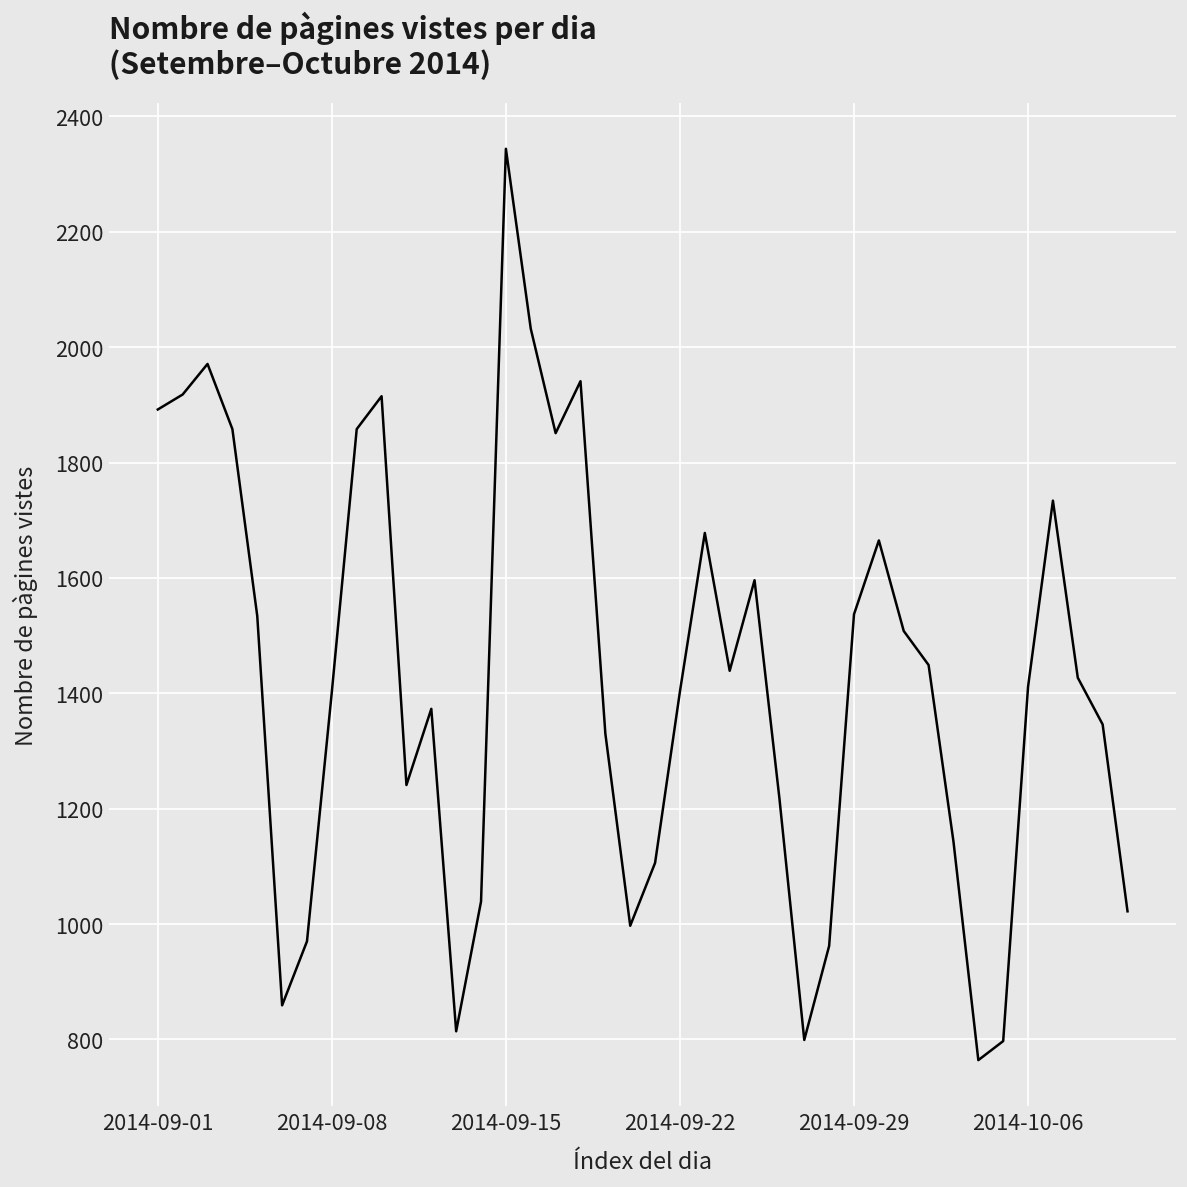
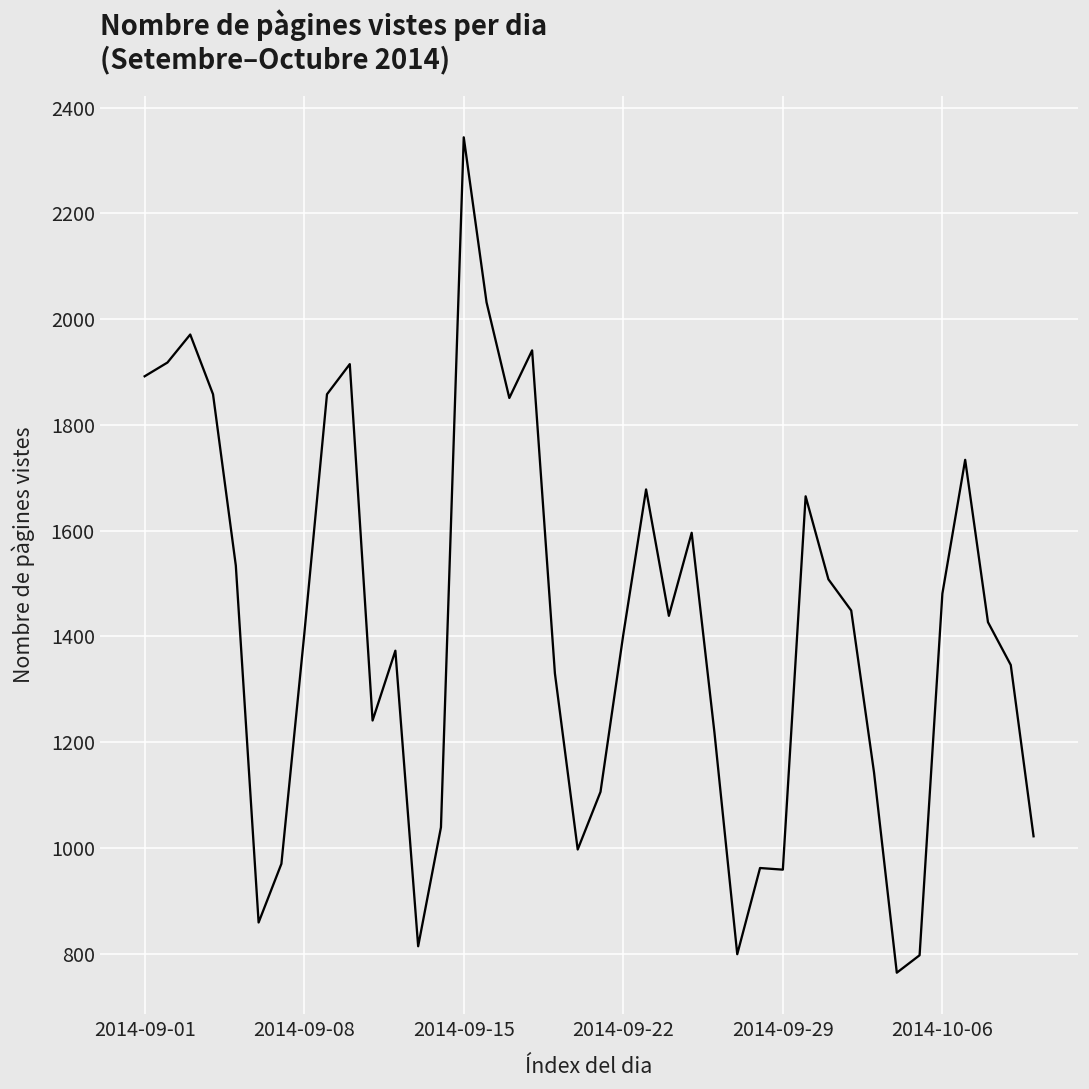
  {
    "2014-09-01": 1890,
    "2014-09-08": 1400,
    "2014-09-15": 2340,
    "2014-09-22": 1400,
-   "2014-09-29": 1540,
-   "2014-10-06": 1410
+   "2014-09-29": 960,
+   "2014-10-06": 1480
  }
